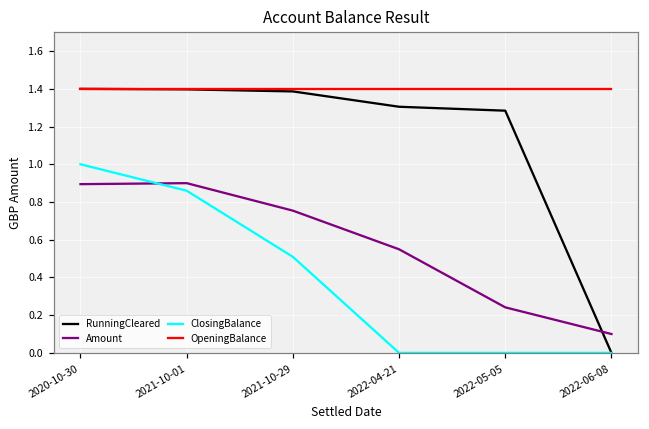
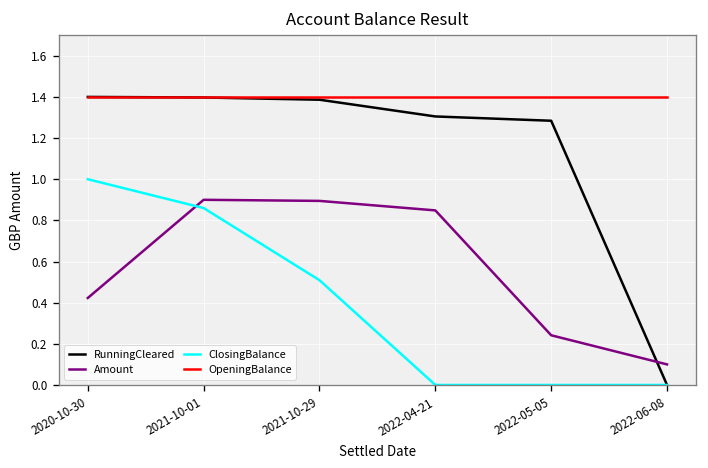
  {
    "RunningCleared": {
      "2022-04-21": 1.31,
      "2022-05-05": 1.28
    },
    "Amount": {
-     "2020-10-30": 0.89,
+     "2020-10-30": 0.42,
      "2021-10-01": 0.90,
-     "2021-10-29": 0.75,
-     "2022-04-21": 0.55,
+     "2021-10-29": 0.89,
+     "2022-04-21": 0.85,
      "2022-05-05": 0.24,
      "2022-06-08": 0.10
    },
    "ClosingBalance": {
      "2020-10-30": 1.00,
      "2021-10-01": 0.86,
      "2021-10-29": 0.51,
      "2022-04-21": 0.00,
      "2022-05-05": 0.00
    },
    "OpeningBalance": {
      "2022-04-21": 1.40,
      "2022-05-05": 1.40,
      "2022-06-08": 1.40
    }
  }
